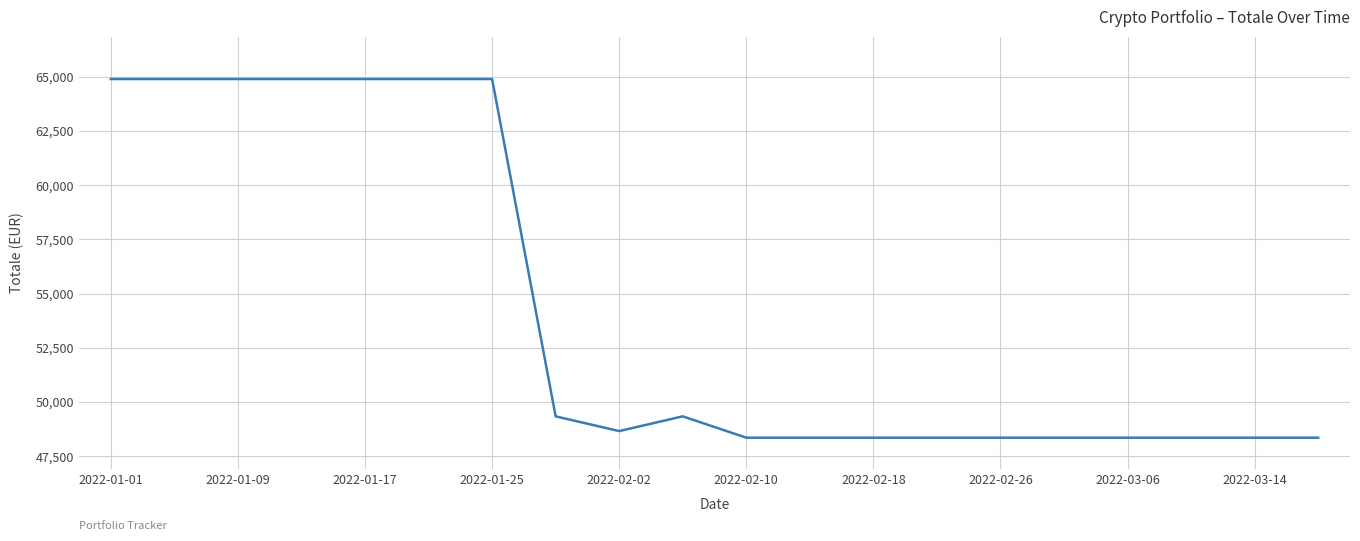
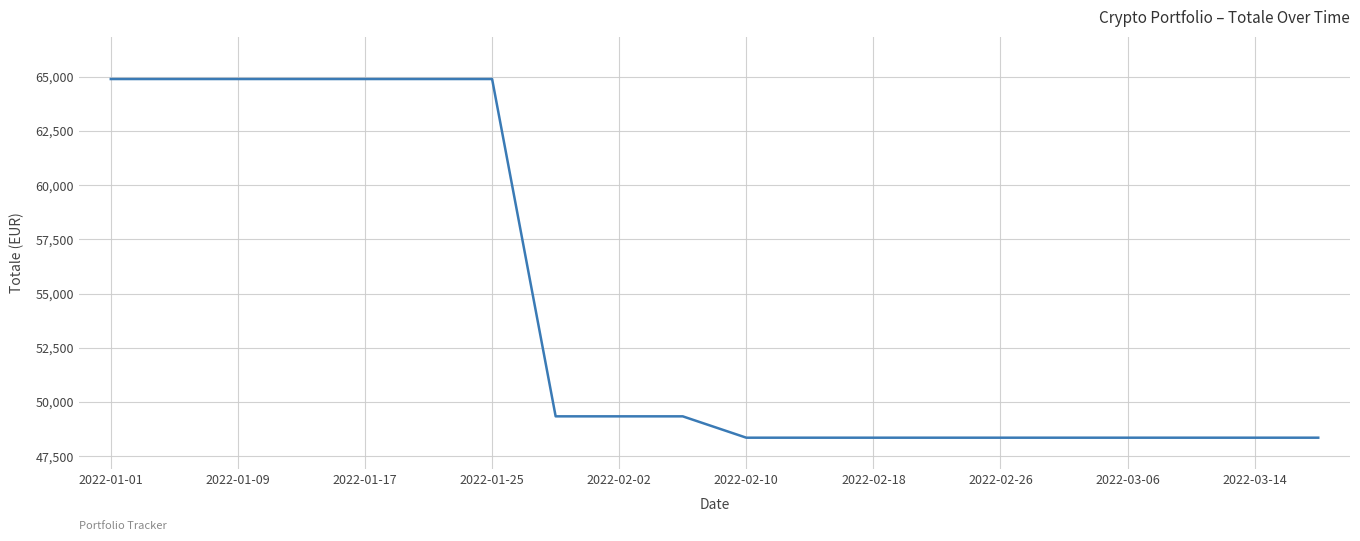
  {
    "2022-01-01": "64,900",
    "2022-01-09": "64,900",
    "2022-01-17": "64,900",
    "2022-01-25": "64,900",
-   "2022-02-02": "48,700",
+   "2022-02-02": "49,300",
    "2022-02-10": "48,300",
    "2022-02-18": "48,300",
    "2022-02-26": "48,300",
    "2022-03-06": "48,300",
    "2022-03-14": "48,300"
  }
